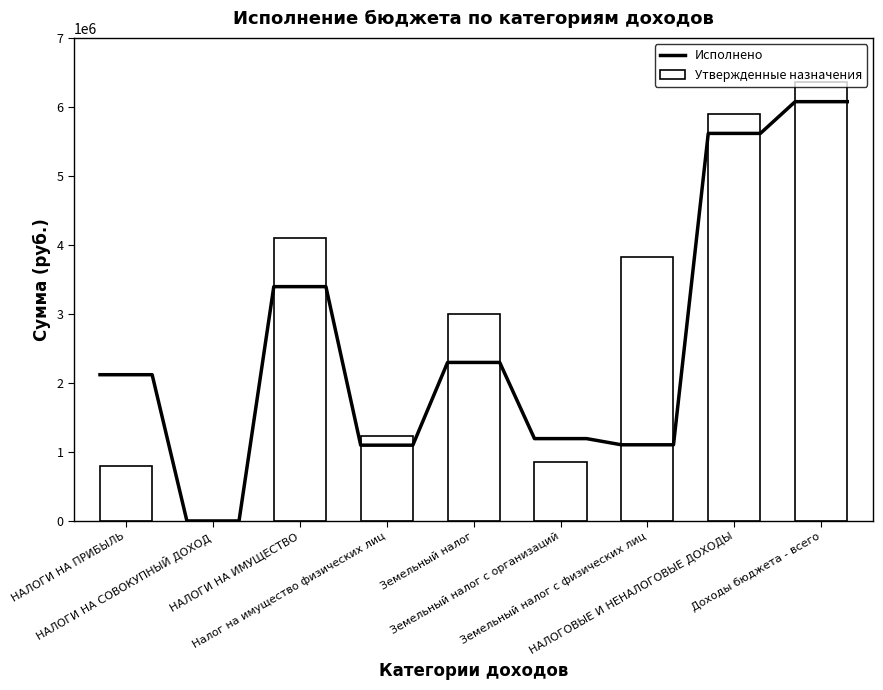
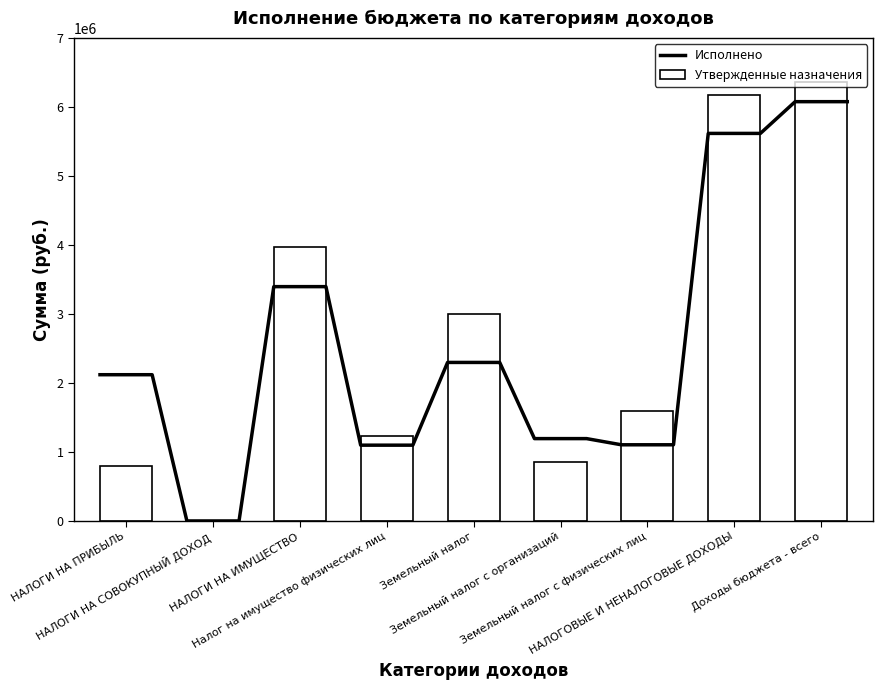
  {
    "Утвержденные назначения": {
      "НАЛОГИ НА ПРИБЫЛЬ": 800000,
      "НАЛОГИ НА СОВОКУПНЫЙ ДОХОД": 0,
-     "НАЛОГИ НА ИМУЩЕСТВО": 4100000,
+     "НАЛОГИ НА ИМУЩЕСТВО": 4000000,
      "Налог на имущество физических лиц": 1200000,
      "Земельный налог": 3000000,
      "Земельный налог с организаций": 900000,
-     "Земельный налог с физических лиц": 3800000,
-     "НАЛОГОВЫЕ И НЕНАЛОГОВЫЕ ДОХОДЫ": 5900000
+     "Земельный налог с физических лиц": 1600000,
+     "НАЛОГОВЫЕ И НЕНАЛОГОВЫЕ ДОХОДЫ": 6200000
    }
  }
